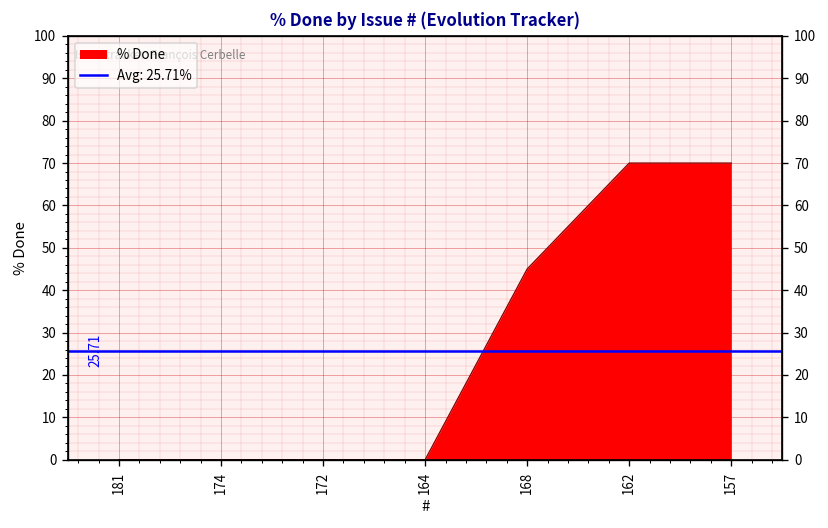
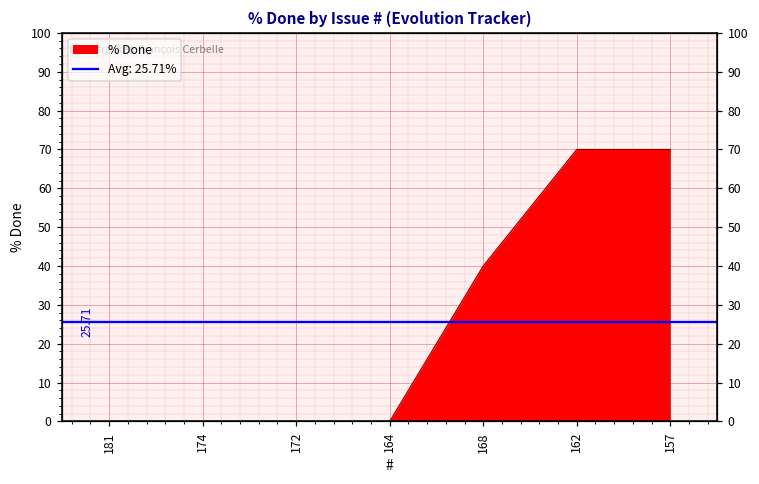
  {
    "181": 0,
    "174": 0,
    "172": 0,
    "164": 0,
-   "168": 45,
+   "168": 40,
    "162": 70,
    "157": 70
  }
